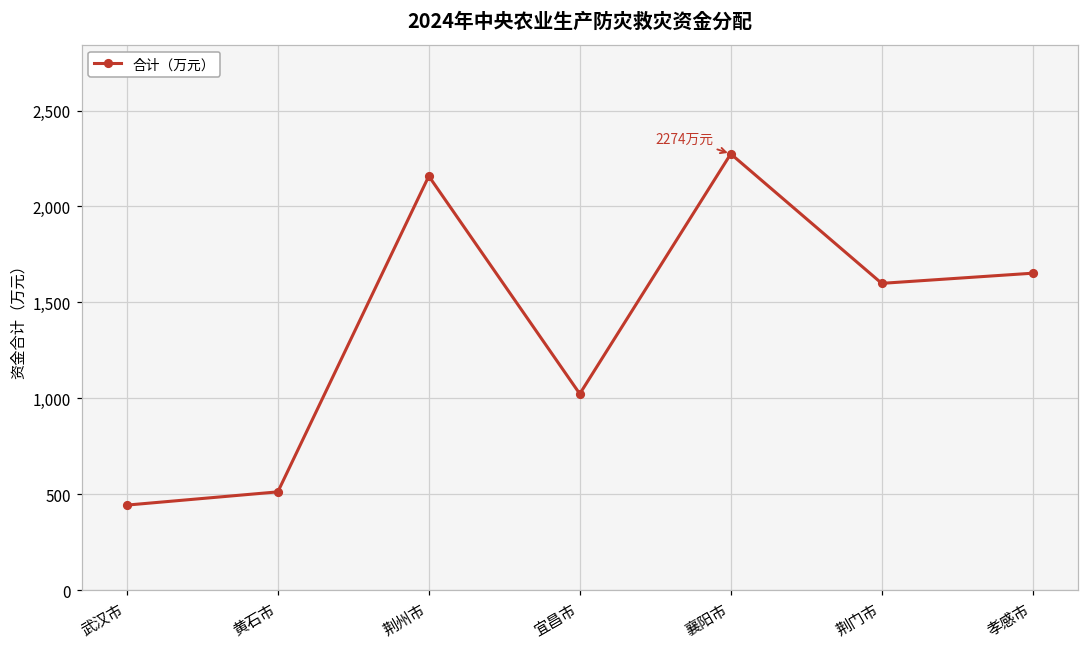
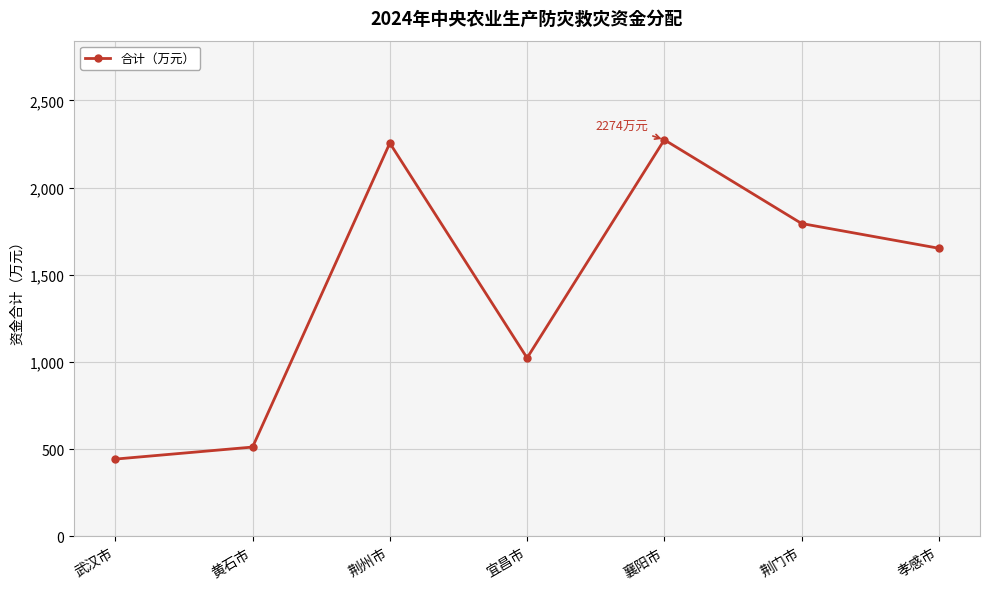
  {
    "武汉市": "440",
    "黄石市": "510",
-   "荆州市": "2,160",
+   "荆州市": "2,260",
    "宜昌市": "1,020",
-   "荆门市": "1,600",
+   "荆门市": "1,790",
    "孝感市": "1,650"
  }
